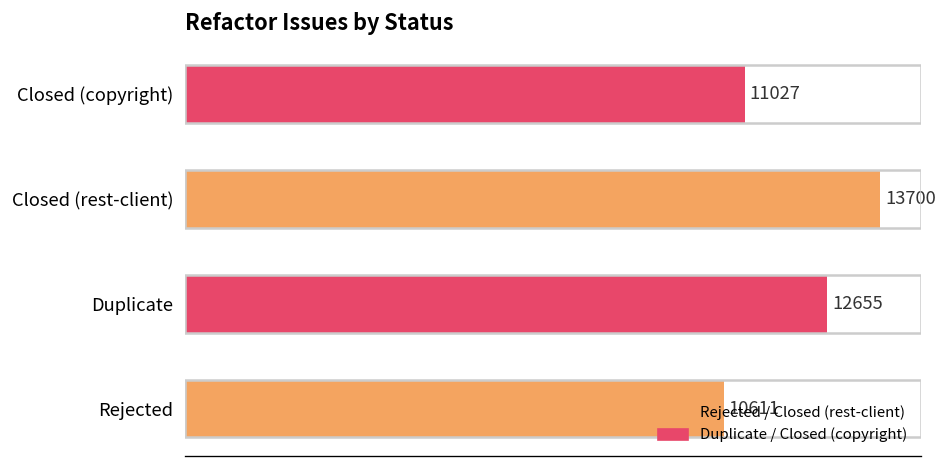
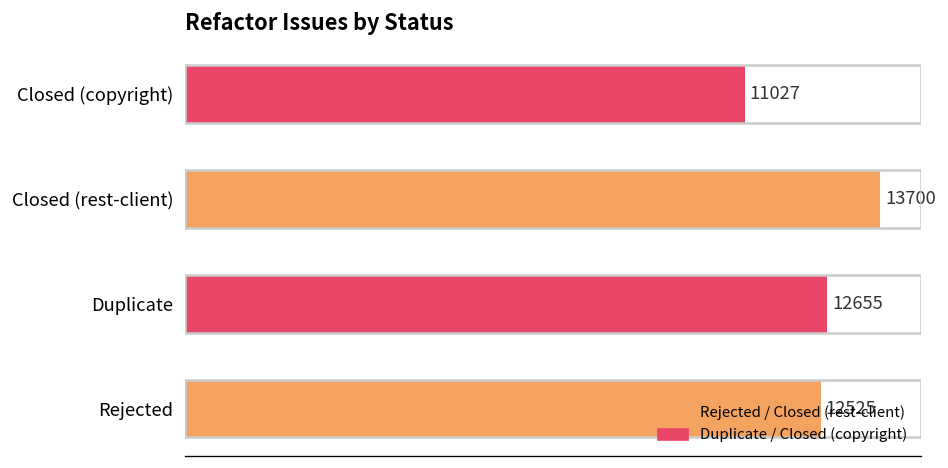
  {
    "Closed (copyright)": 11027,
    "Closed (rest-client)": 13700,
    "Duplicate": 12655,
-   "Rejected": 10611
+   "Rejected": 12525
  }
